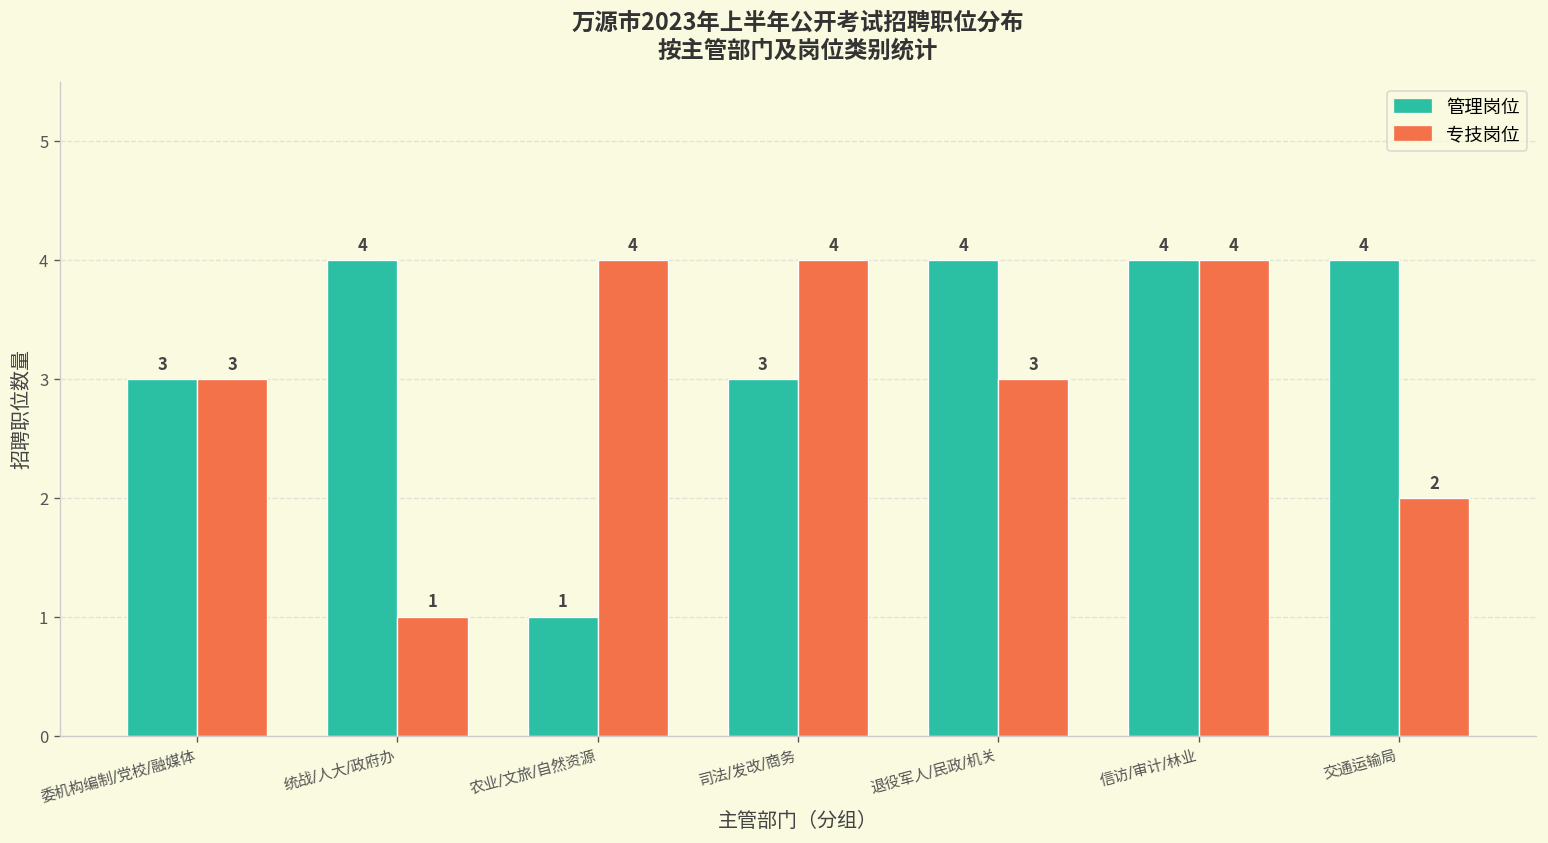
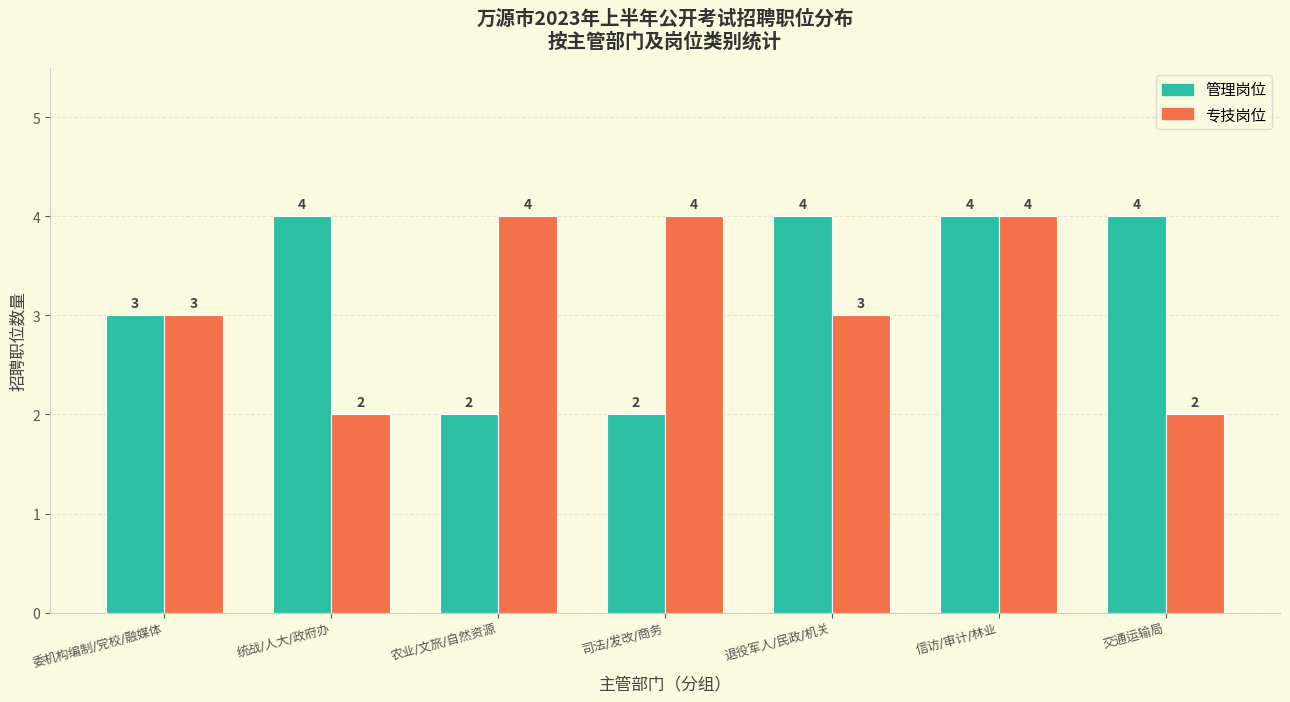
  {
    "管理岗位": {
      "委机构编制/党校/融媒体": 3,
      "统战/人大/政府办": 4,
-     "农业/文旅/自然资源": 1,
-     "司法/发改/商务": 3,
+     "农业/文旅/自然资源": 2,
+     "司法/发改/商务": 2,
      "退役军人/民政/机关": 4,
      "信访/审计/林业": 4,
      "交通运输局": 4
    },
    "专技岗位": {
      "委机构编制/党校/融媒体": 3,
-     "统战/人大/政府办": 1,
+     "统战/人大/政府办": 2,
      "农业/文旅/自然资源": 4,
      "司法/发改/商务": 4,
      "退役军人/民政/机关": 3,
      "信访/审计/林业": 4,
      "交通运输局": 2
    }
  }
